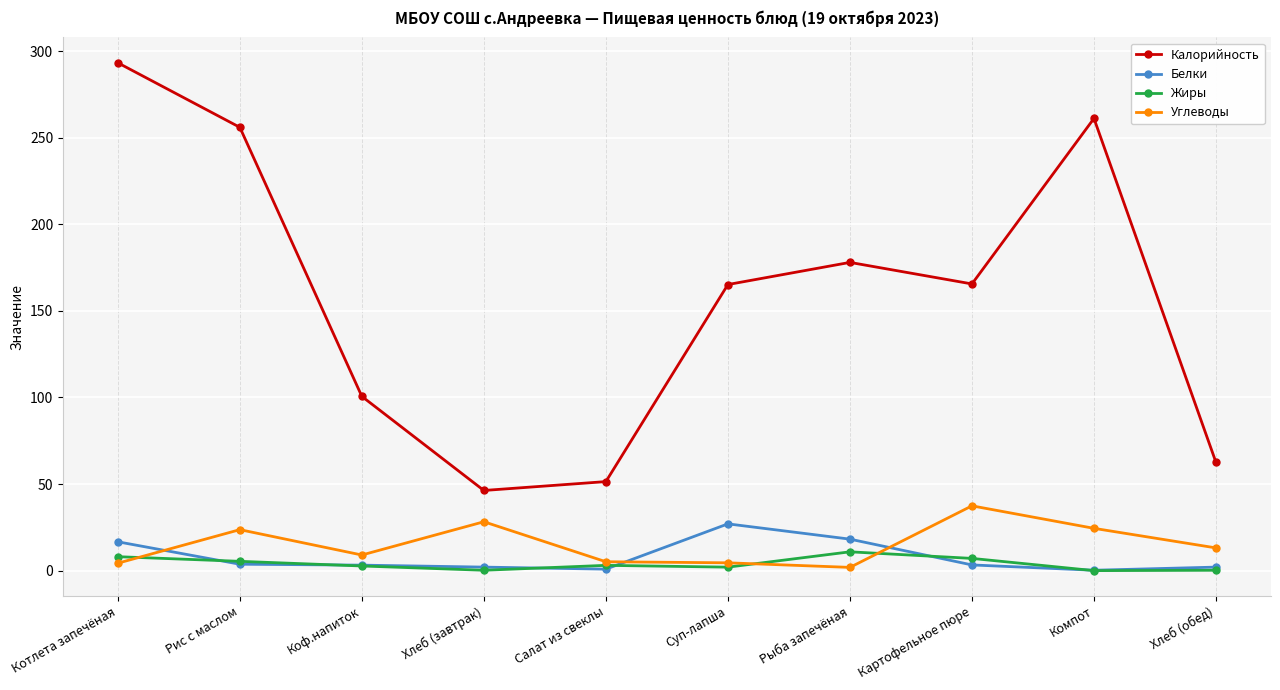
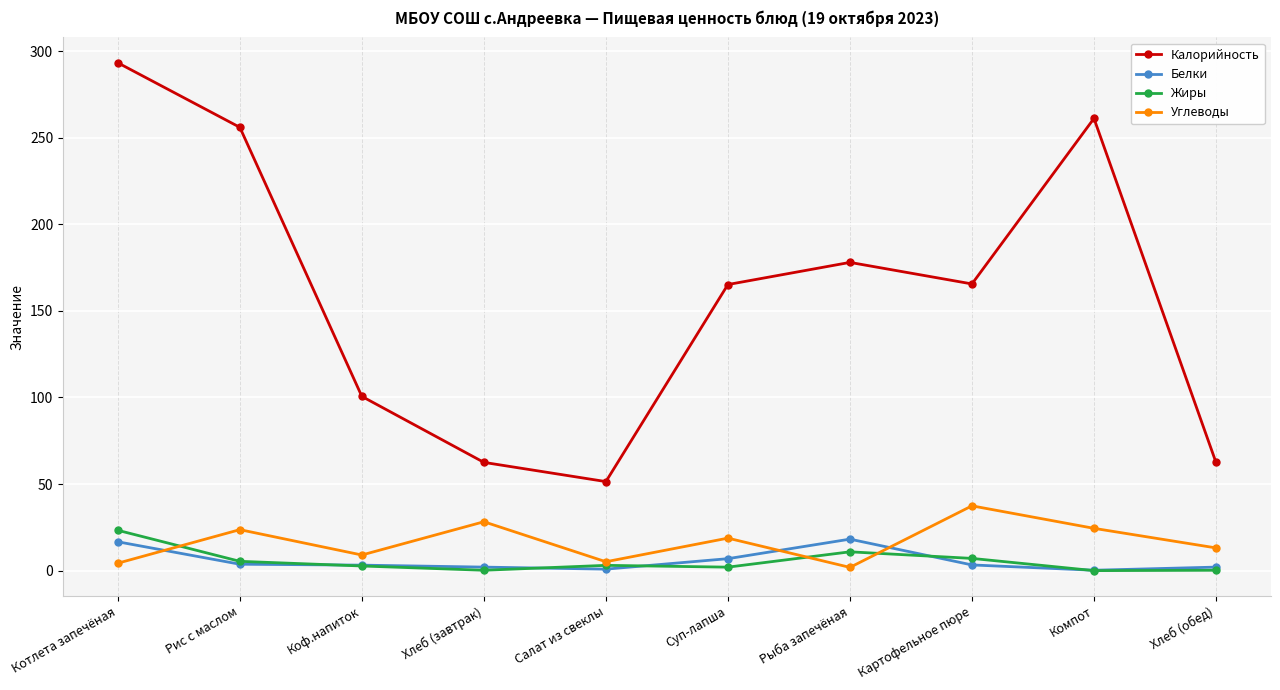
  {
    "Калорийность": {
      "Котлета запечёная": 293,
      "Рис с маслом": 256,
      "Коф.напиток": 101,
-     "Хлеб (завтрак)": 46,
+     "Хлеб (завтрак)": 63,
      "Салат из свеклы": 51,
      "Суп-лапша": 165,
      "Рыба запечёная": 178,
      "Картофельное пюре": 166,
      "Компот": 261,
      "Хлеб (обед)": 63
    },
    "Белки": {
      "Котлета запечёная": 17,
      "Рис с маслом": 4,
      "Хлеб (завтрак)": 2,
      "Салат из свеклы": 1,
-     "Суп-лапша": 27,
+     "Суп-лапша": 7,
      "Рыба запечёная": 18,
      "Картофельное пюре": 3,
      "Хлеб (обед)": 2
    },
    "Жиры": {
-     "Котлета запечёная": 8,
+     "Котлета запечёная": 23,
      "Рис с маслом": 5,
      "Хлеб (завтрак)": 0,
      "Салат из свеклы": 3,
      "Суп-лапша": 2,
      "Рыба запечёная": 11,
      "Картофельное пюре": 7,
      "Хлеб (обед)": 0
    },
    "Углеводы": {
      "Котлета запечёная": 4,
      "Рис с маслом": 24,
      "Коф.напиток": 9,
      "Хлеб (завтрак)": 28,
      "Салат из свеклы": 5,
-     "Суп-лапша": 5,
+     "Суп-лапша": 19,
      "Рыба запечёная": 2,
      "Картофельное пюре": 37,
      "Компот": 24,
      "Хлеб (обед)": 13
    }
  }
